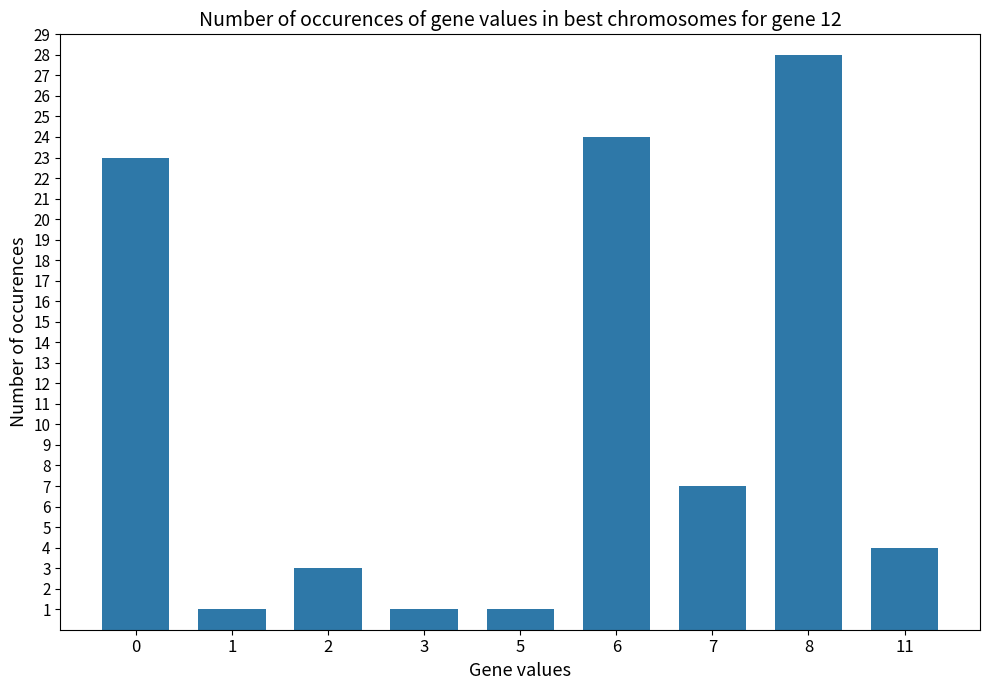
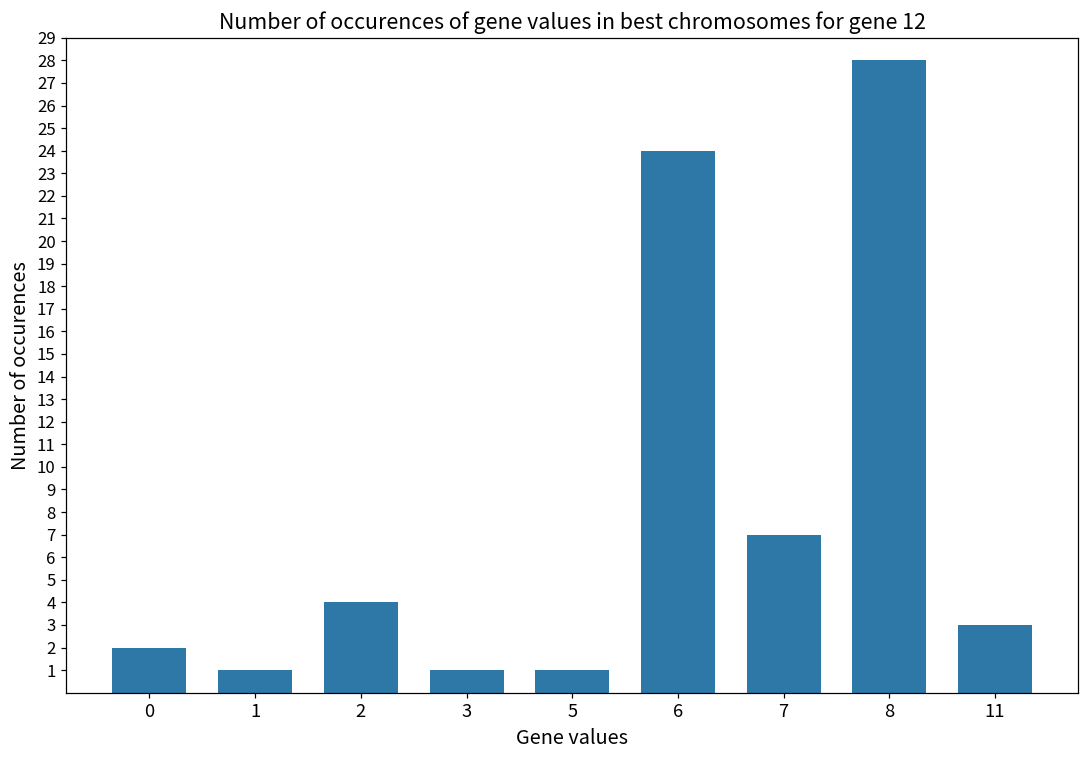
  {
-   "0": 23,
+   "0": 2,
    "1": 1,
-   "2": 3,
+   "2": 4,
    "3": 1,
    "5": 1,
    "6": 24,
    "7": 7,
    "8": 28,
-   "11": 4
+   "11": 3
  }
